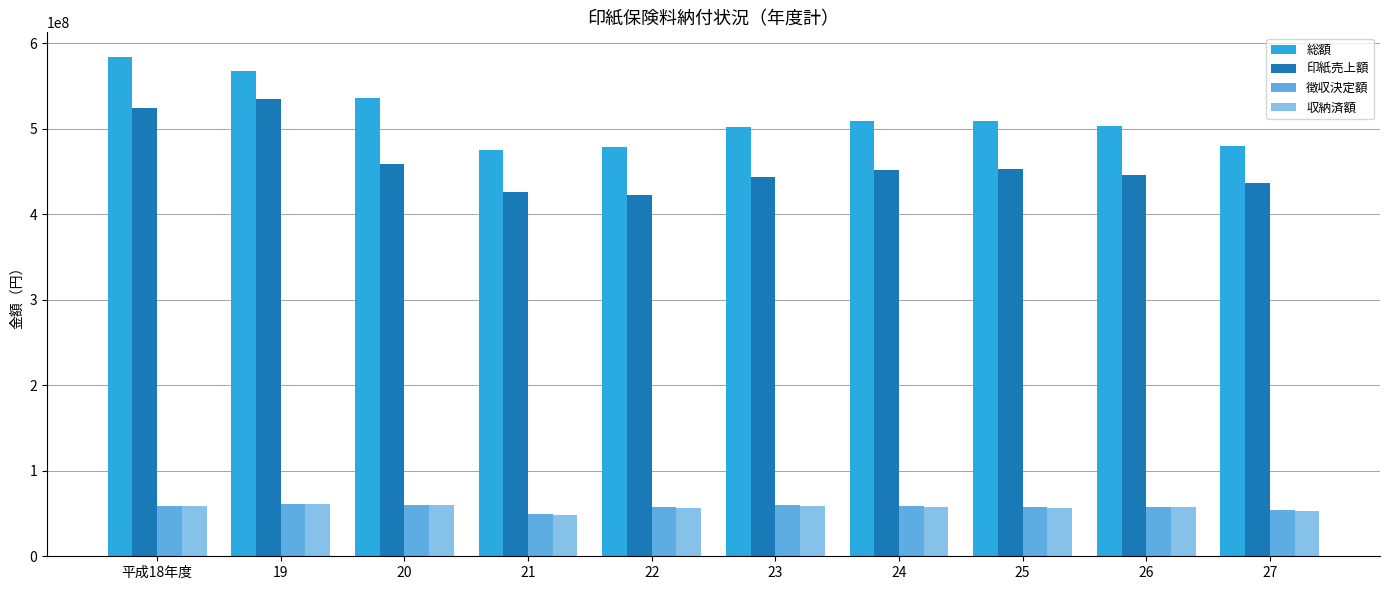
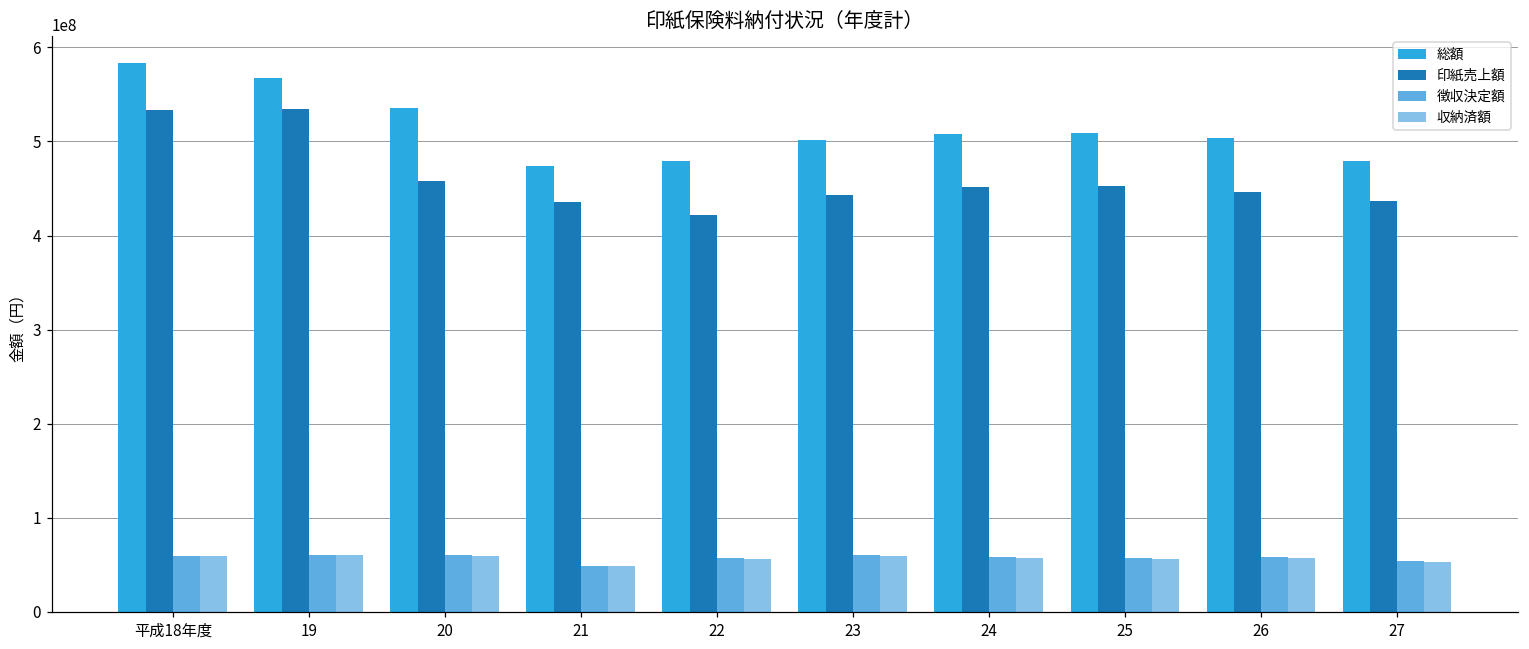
  {
    "印紙売上額": {
-     "平成18年度": 520000000,
+     "平成18年度": 530000000,
      "19": 530000000,
      "20": 460000000,
-     "21": 430000000,
+     "21": 440000000,
      "22": 420000000,
      "23": 440000000,
      "24": 450000000,
      "25": 450000000,
      "26": 450000000,
      "27": 440000000
    }
  }
